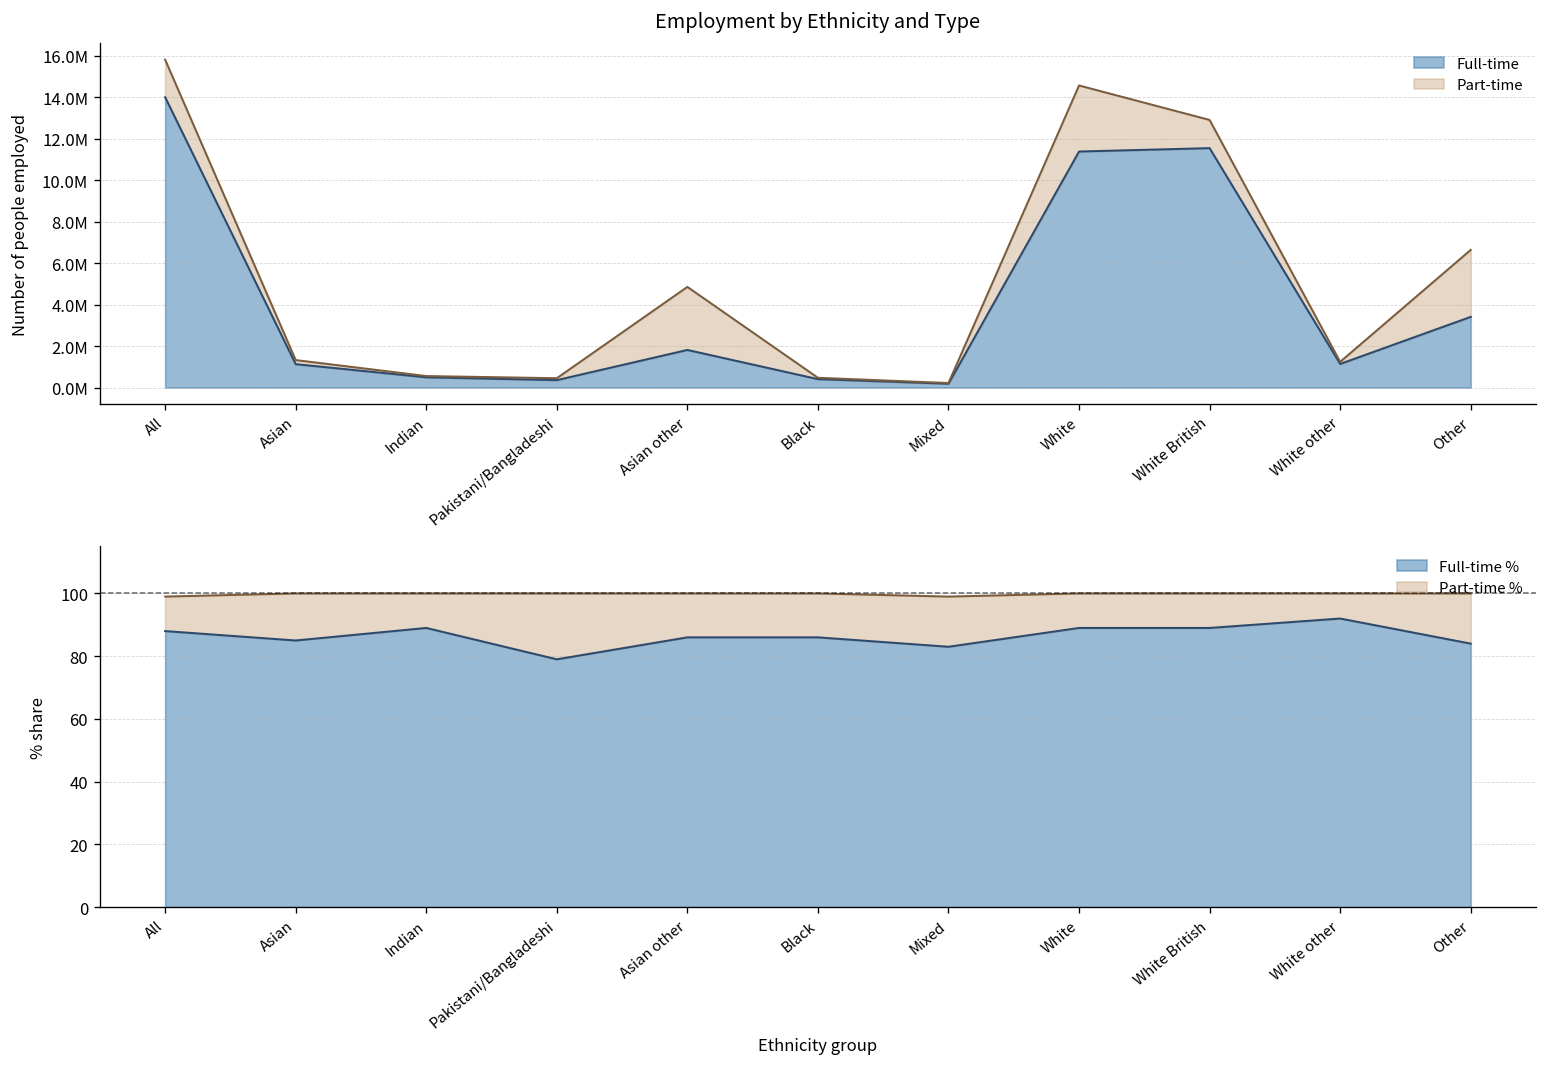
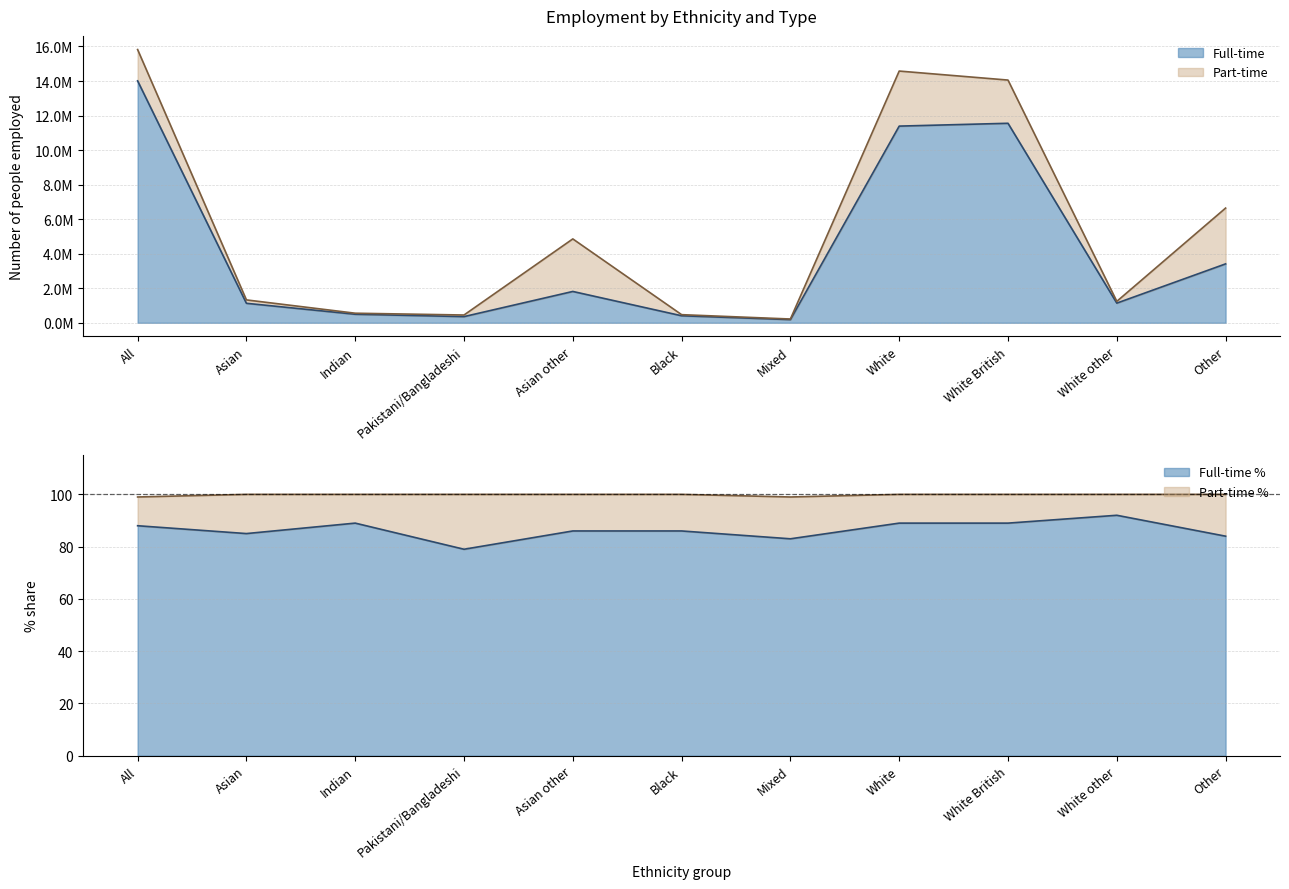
  {
    "Employment by Ethnicity and Type": {
      "Full-time": {
        "All": 14000000,
        "Asian": 1100000,
        "Asian other": 1800000,
        "White": 11400000,
        "White British": 11600000,
        "Other": 3400000
      },
      "Part-time": {
        "All": 1800000,
        "Asian": 200000,
        "Asian other": 3000000,
        "White": 3200000,
-       "White British": 1400000,
+       "White British": 2500000,
        "Other": 3200000
      }
    }
  }
